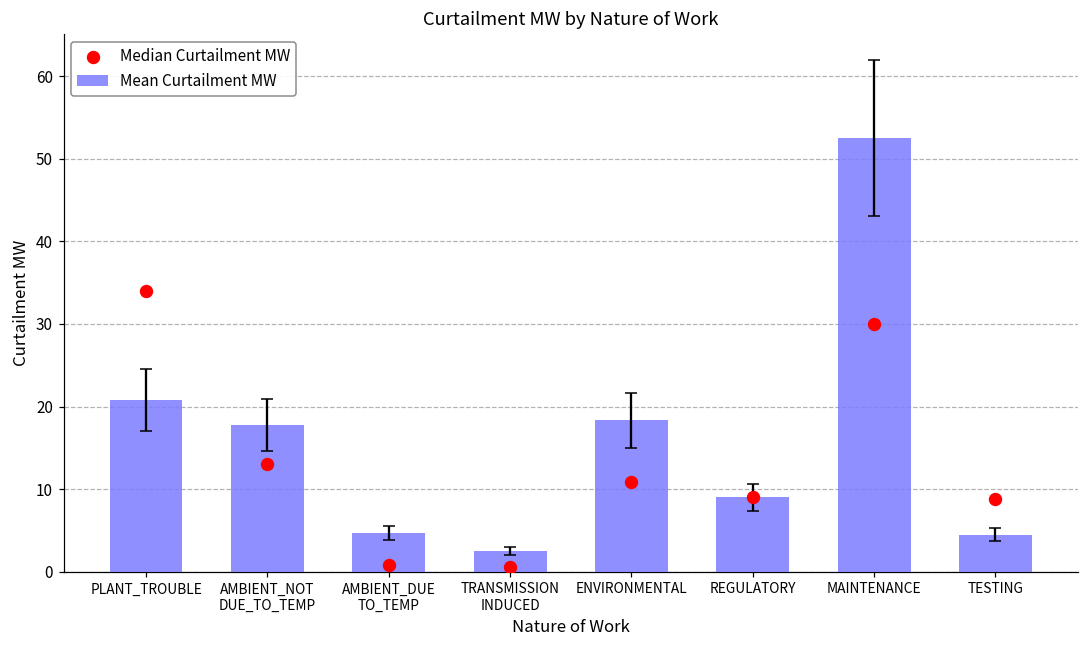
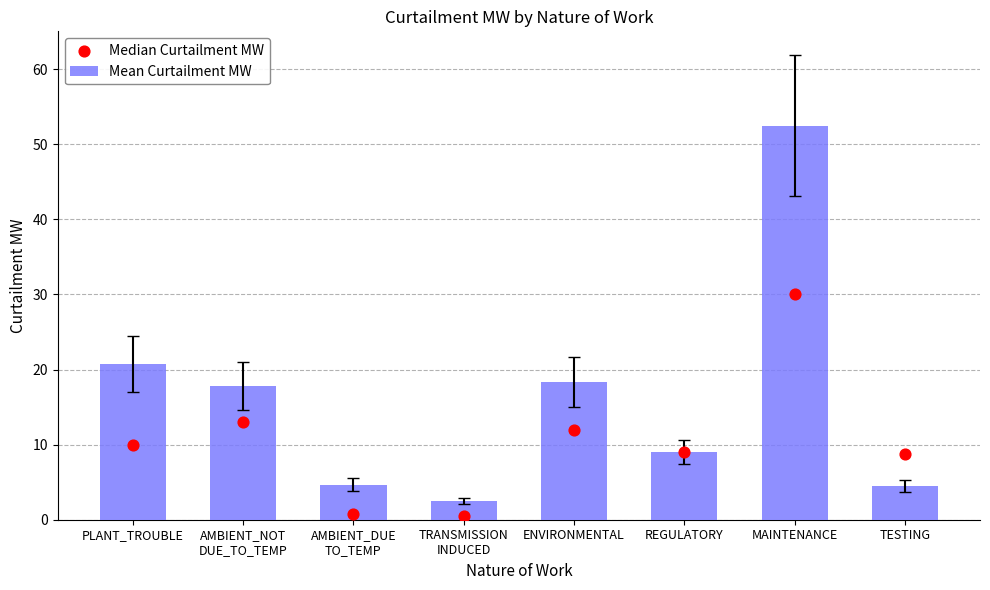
  {
    "Mean Curtailment MW": {
      "PLANT_TROUBLE": 21,
      "AMBIENT_NOT DUE_TO_TEMP": 18,
      "AMBIENT_DUE TO_TEMP": 5,
      "TRANSMISSION INDUCED": 3,
      "ENVIRONMENTAL": 18,
      "REGULATORY": 9,
      "MAINTENANCE": 53,
      "TESTING": 5
    },
    "Median Curtailment MW": {
-     "PLANT_TROUBLE": 34,
-     "ENVIRONMENTAL": 11
+     "PLANT_TROUBLE": 10,
+     "ENVIRONMENTAL": 12
    }
  }
